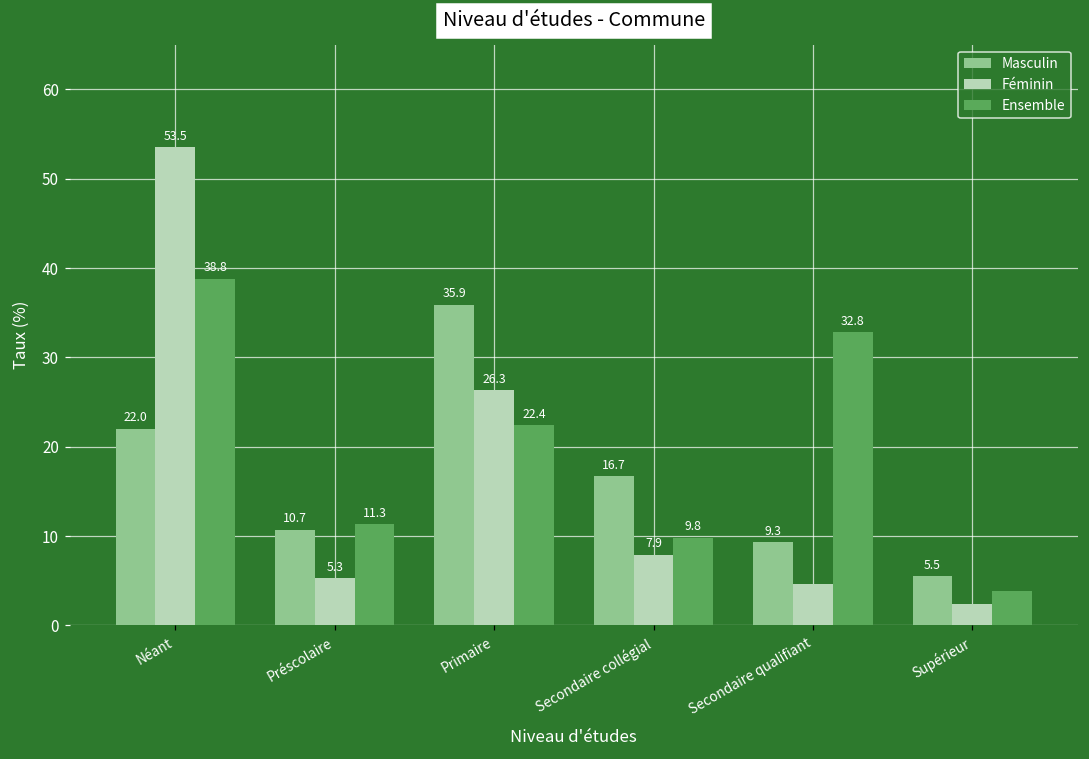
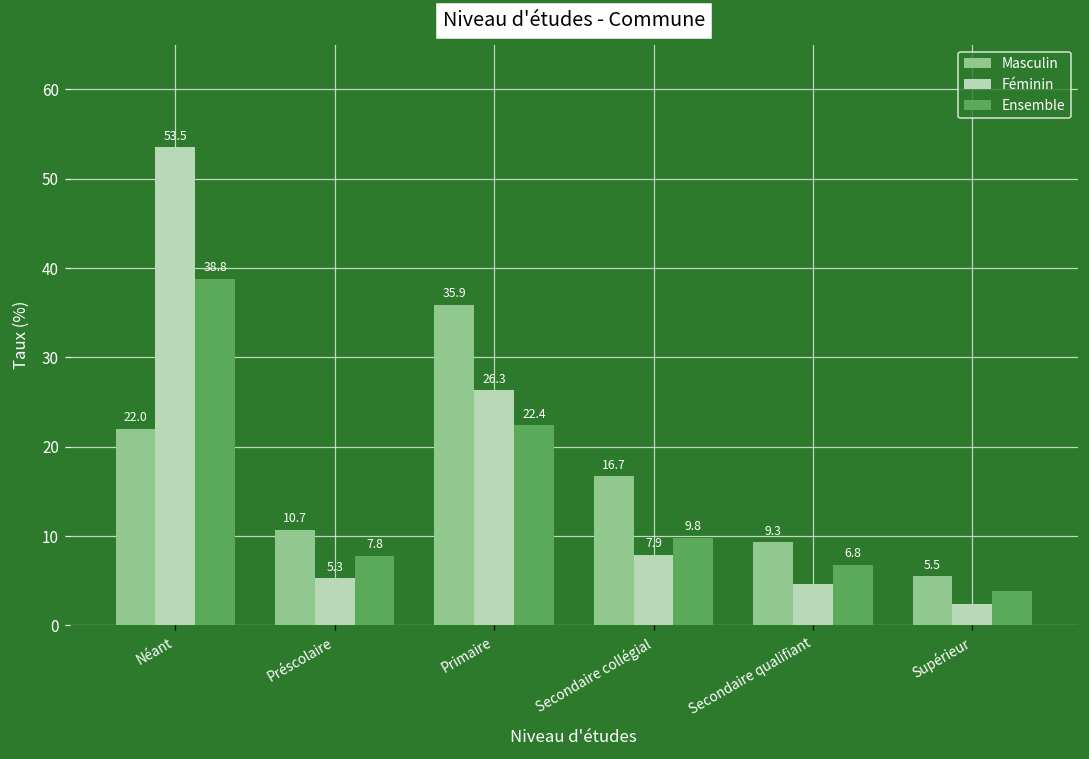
  {
    "Ensemble": {
      "Néant": 38.8,
-     "Préscolaire": 11.3,
+     "Préscolaire": 7.8,
      "Primaire": 22.4,
      "Secondaire collégial": 9.8,
-     "Secondaire qualifiant": 32.8
+     "Secondaire qualifiant": 6.8
    }
  }
